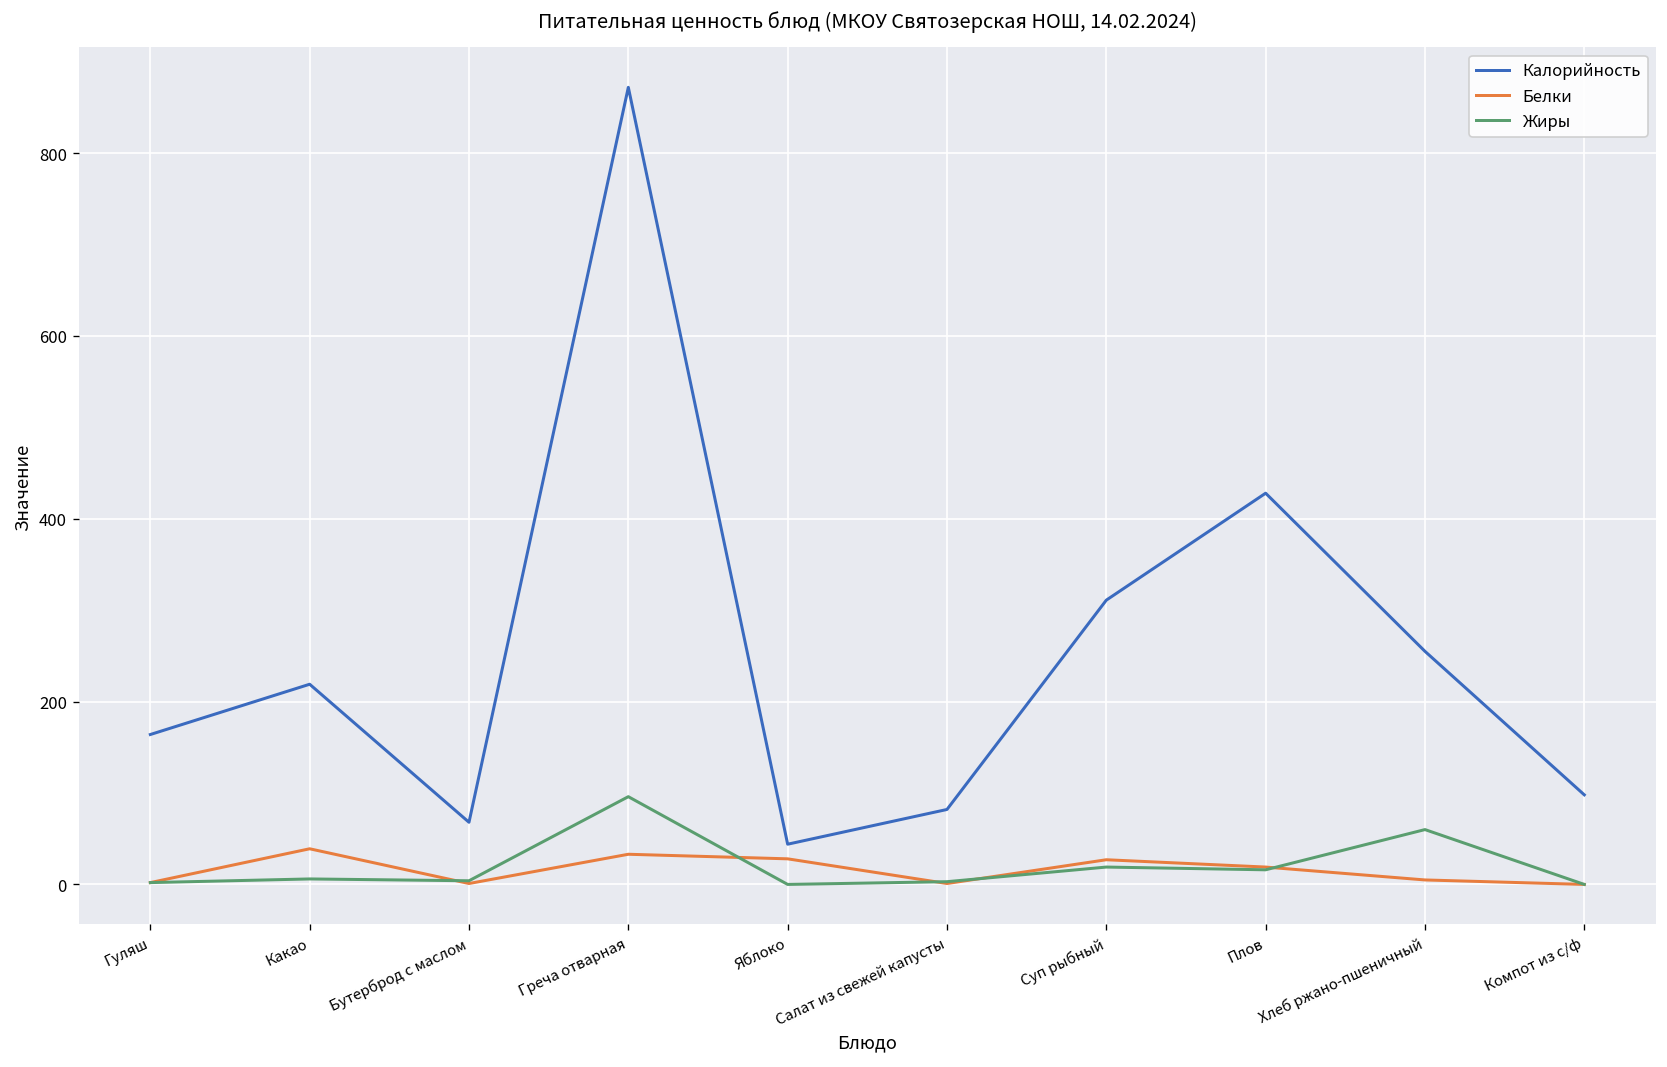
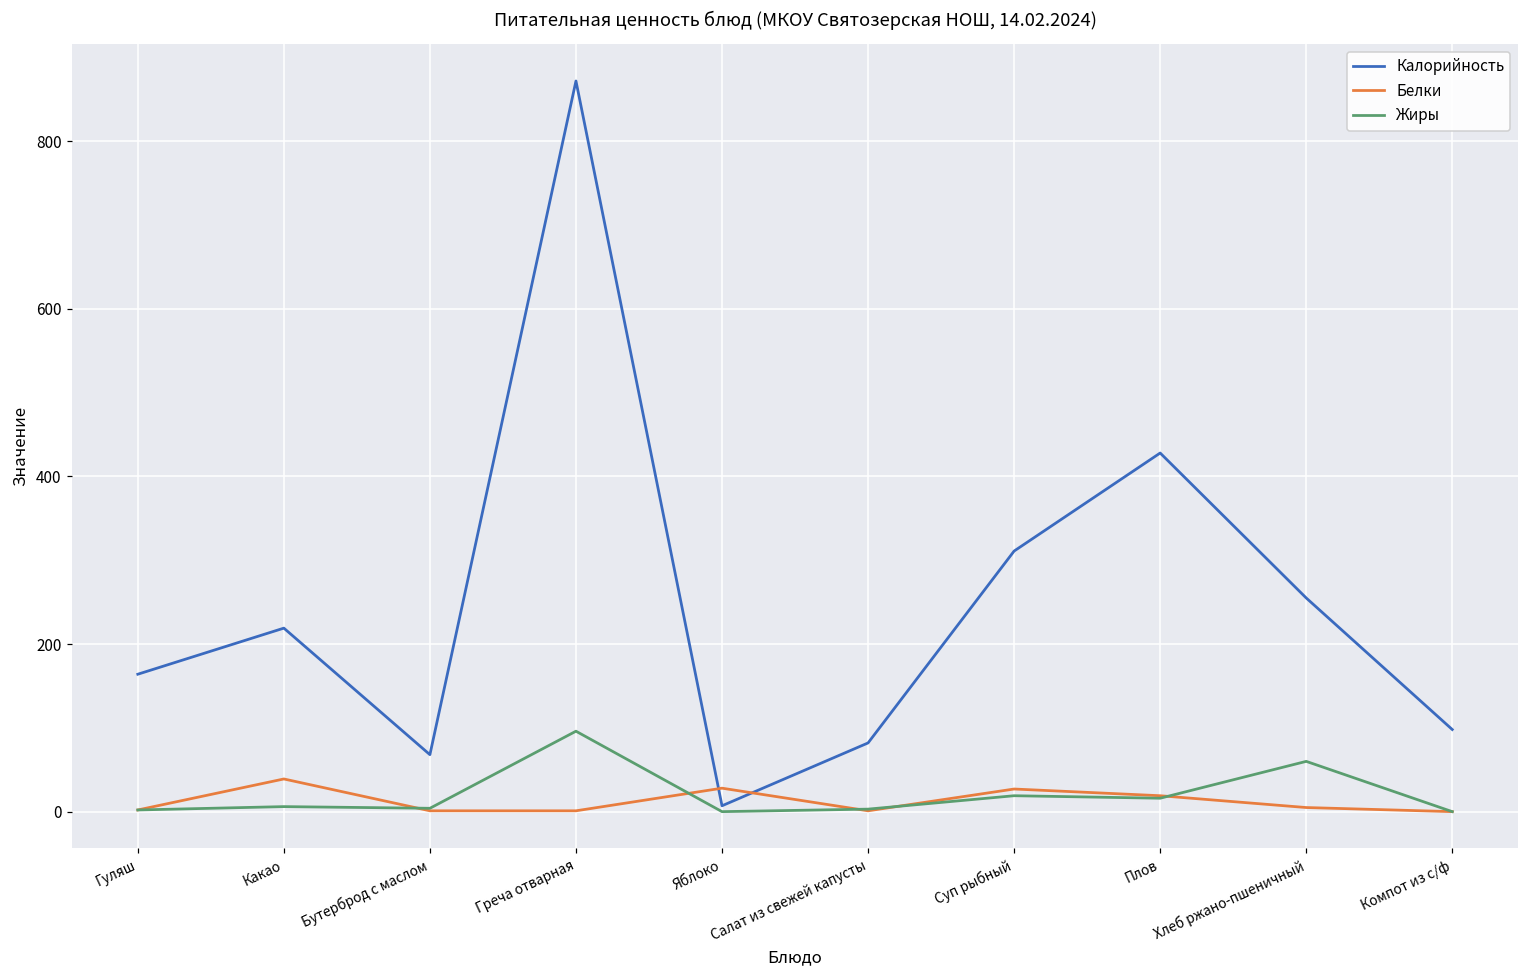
  {
    "Калорийность": {
      "Гуляш": 160,
      "Какао": 220,
      "Бутерброд с маслом": 70,
      "Греча отварная": 870,
-     "Яблоко": 40,
+     "Яблоко": 10,
      "Салат из свежей капусты": 80,
      "Суп рыбный": 310,
      "Плов": 430,
      "Хлеб ржано-пшеничный": 260,
      "Компот из с/ф": 100
    },
    "Белки": {
      "Какао": 40,
-     "Греча отварная": 30,
+     "Греча отварная": 0,
      "Яблоко": 30,
      "Суп рыбный": 30,
      "Хлеб ржано-пшеничный": 0
    },
    "Жиры": {
      "Какао": 10,
      "Греча отварная": 100,
      "Яблоко": 0,
      "Суп рыбный": 20,
      "Хлеб ржано-пшеничный": 60
    }
  }
